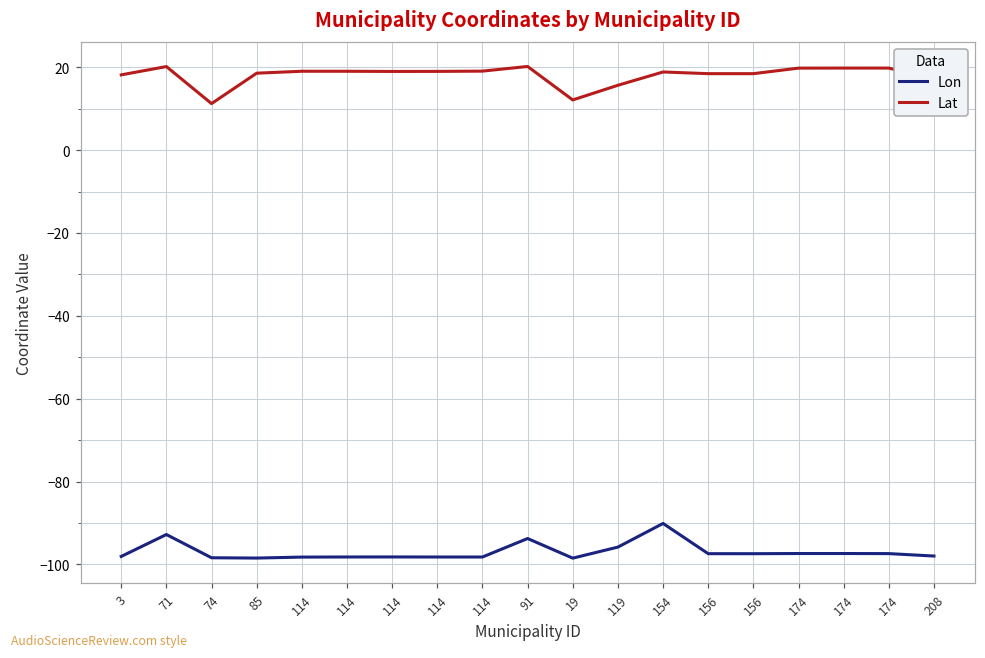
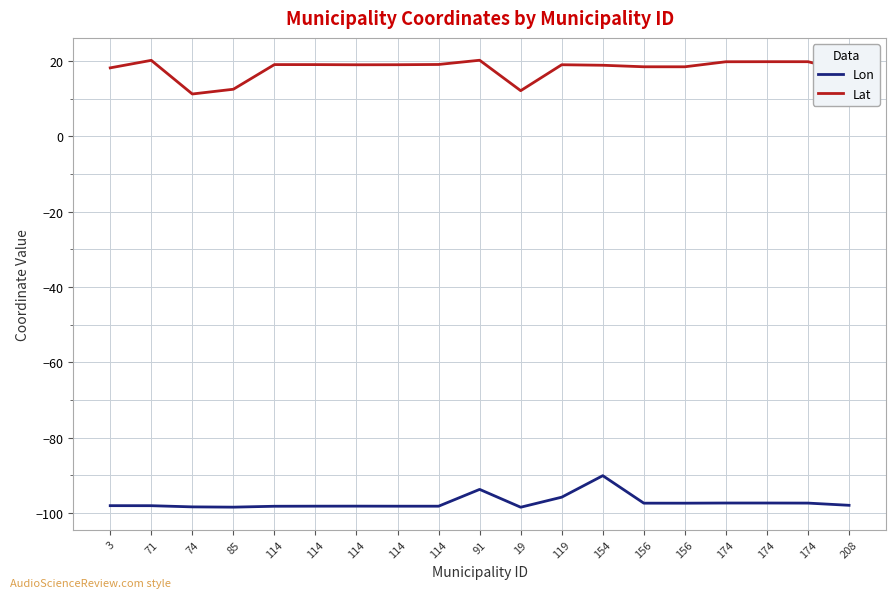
  {
    "Lon": {
      "3": -98,
-     "71": -93,
+     "71": -98,
      "74": -98,
      "85": -98,
      "91": -94,
      "19": -98,
      "119": -96,
      "154": -90,
      "208": -98
    },
    "Lat": {
      "3": 18,
      "71": 20,
      "74": 11,
-     "85": 19,
+     "85": 13,
      "91": 20,
      "19": 12,
-     "119": 16,
+     "119": 19,
      "154": 19
    }
  }
